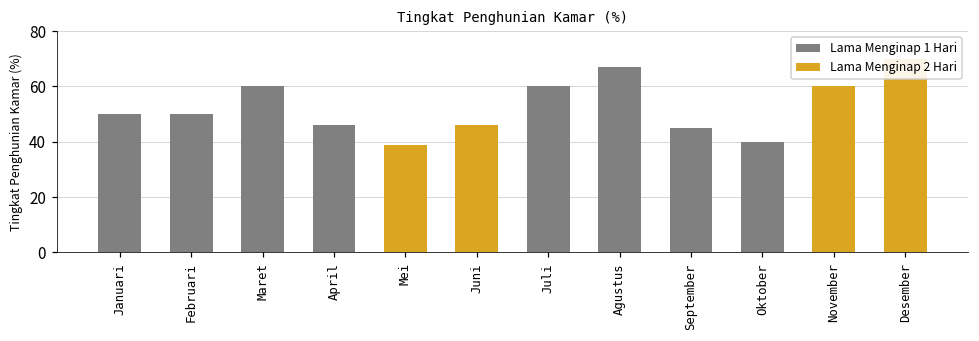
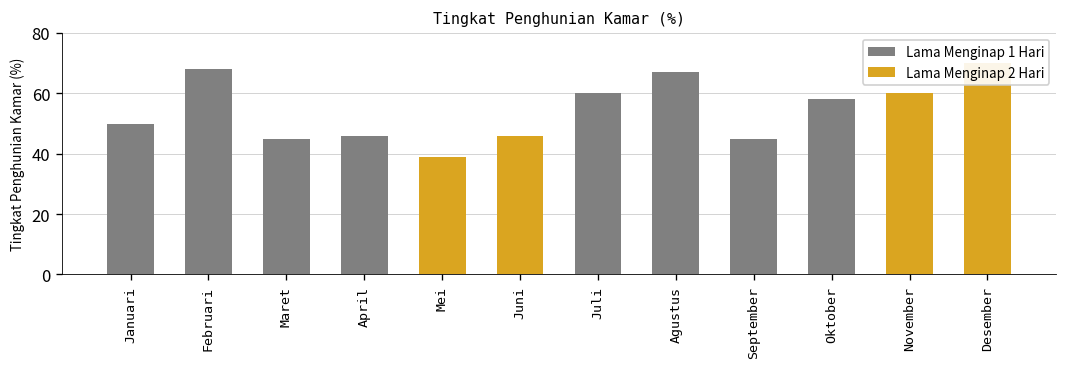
  {
    "Januari": 50,
-   "Februari": 50,
-   "Maret": 60,
+   "Februari": 68,
+   "Maret": 45,
    "April": 46,
    "Mei": 39,
    "Juni": 46,
    "Juli": 60,
    "Agustus": 67,
    "September": 45,
-   "Oktober": 40,
+   "Oktober": 58,
    "November": 60
  }
